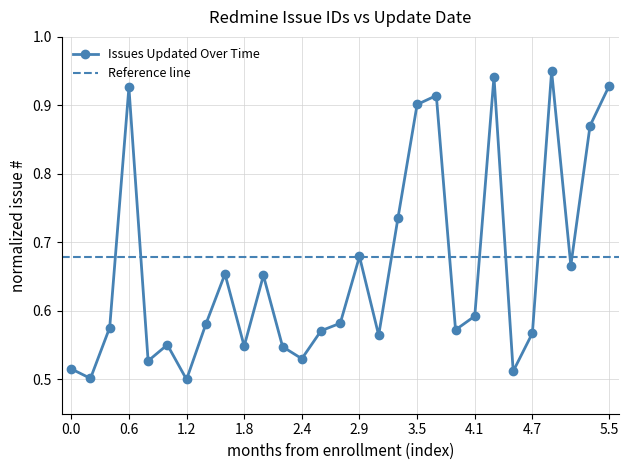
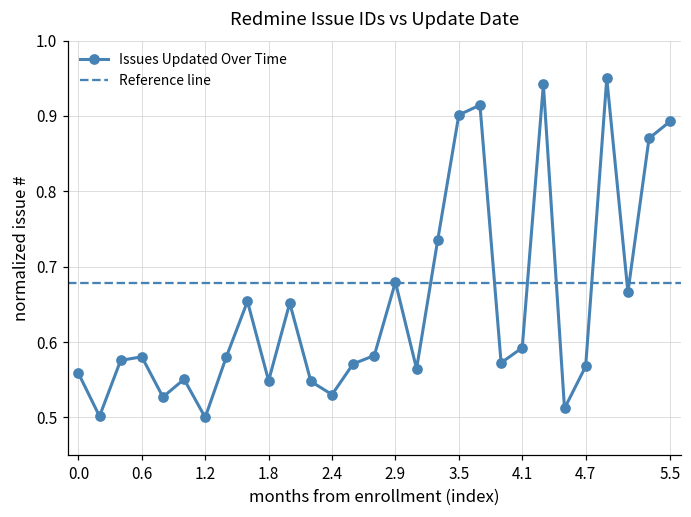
  {
-   "0.0": 0.52,
-   "0.6": 0.93,
+   "0.0": 0.56,
+   "0.6": 0.58,
    "1.2": 0.50,
    "1.8": 0.55,
    "2.4": 0.53,
    "2.9": 0.68,
    "3.5": 0.90,
    "4.1": 0.59,
    "4.7": 0.57,
-   "5.5": 0.93
+   "5.5": 0.89
  }
